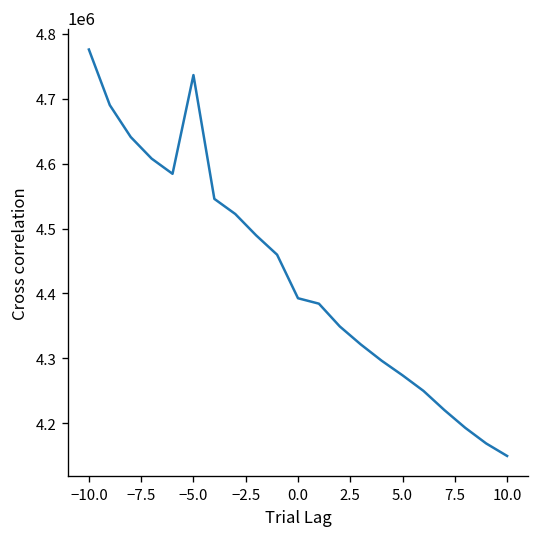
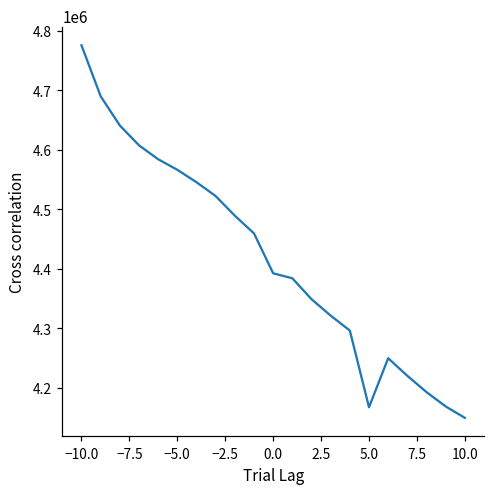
  {
    "−10.0": 4780000,
-   "−5.0": 4740000,
+   "−5.0": 4570000,
    "0.0": 4390000,
-   "5.0": 4270000,
+   "5.0": 4170000,
    "10.0": 4150000
  }
